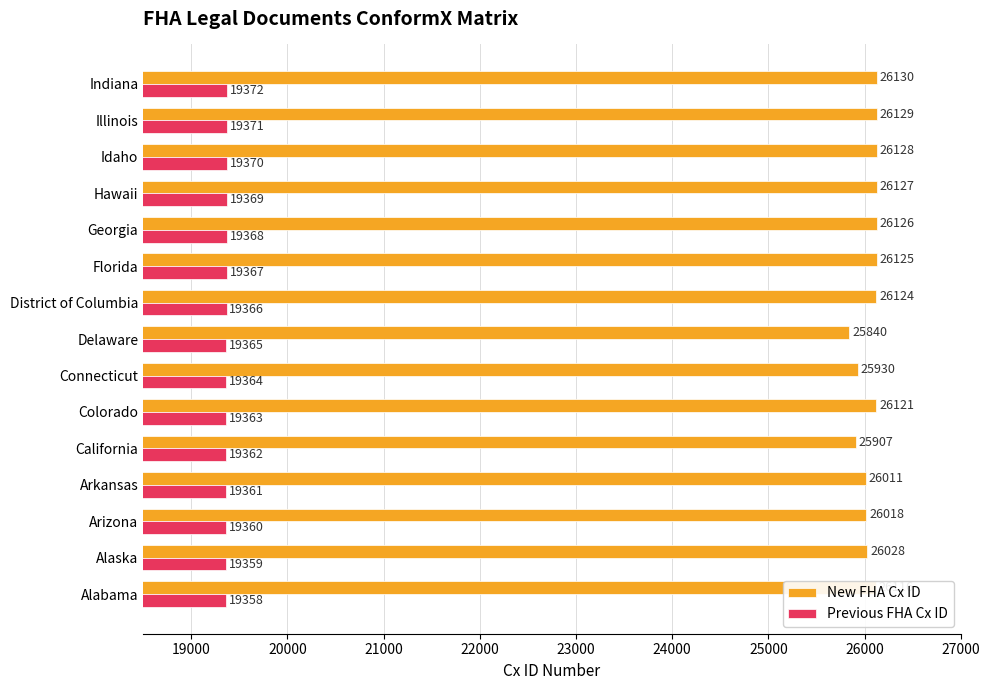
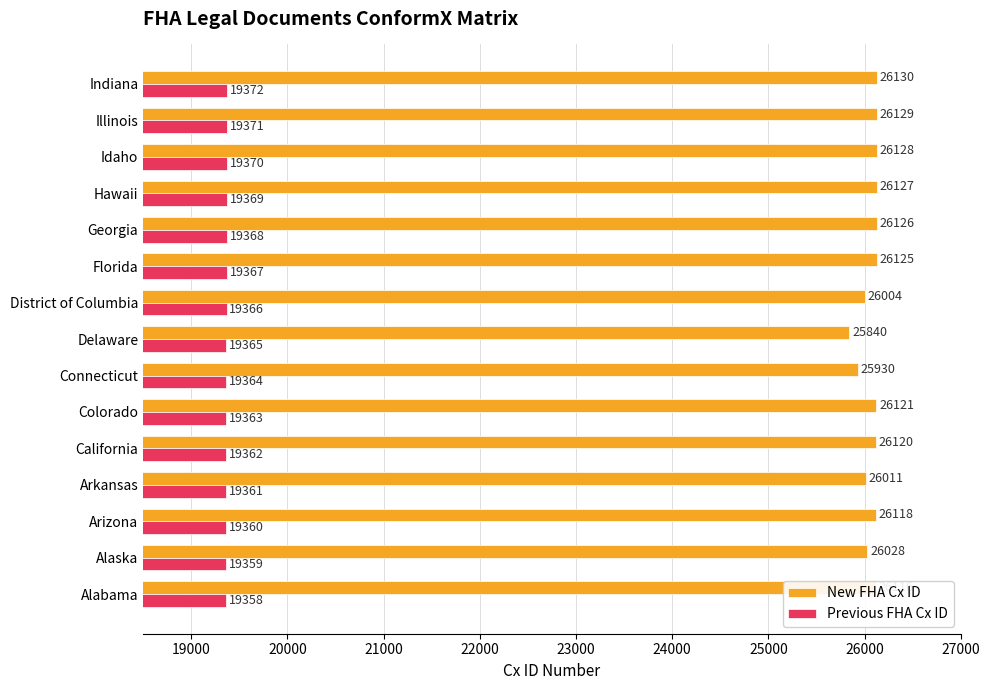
  {
    "New FHA Cx ID": {
      "Indiana": 26130,
      "Illinois": 26129,
      "Idaho": 26128,
      "Hawaii": 26127,
      "Georgia": 26126,
      "Florida": 26125,
-     "District of Columbia": 26124,
+     "District of Columbia": 26004,
      "Delaware": 25840,
      "Connecticut": 25930,
      "Colorado": 26121,
-     "California": 25907,
+     "California": 26120,
      "Arkansas": 26011,
-     "Arizona": 26018,
+     "Arizona": 26118,
      "Alaska": 26028
    },
    "Previous FHA Cx ID": {
      "Indiana": 19372,
      "Illinois": 19371,
      "Idaho": 19370,
      "Hawaii": 19369,
      "Georgia": 19368,
      "Florida": 19367,
      "District of Columbia": 19366,
      "Delaware": 19365,
      "Connecticut": 19364,
      "Colorado": 19363,
      "California": 19362,
      "Arkansas": 19361,
      "Arizona": 19360,
      "Alaska": 19359,
      "Alabama": 19358
    }
  }
